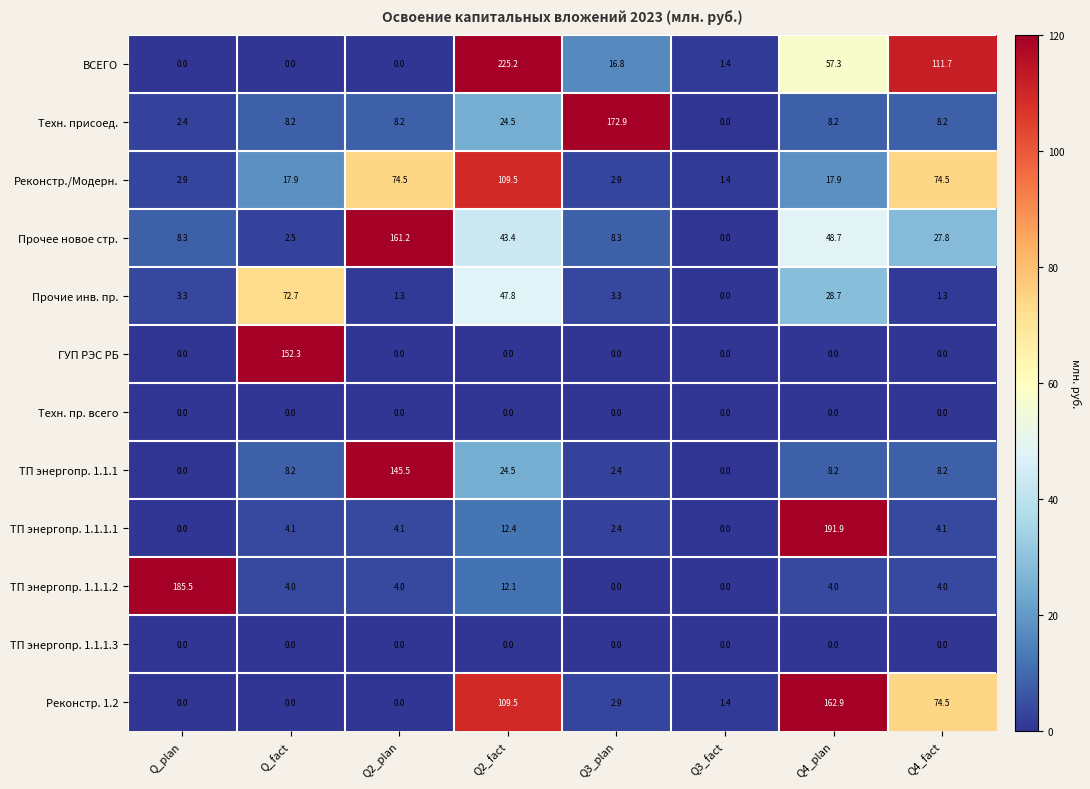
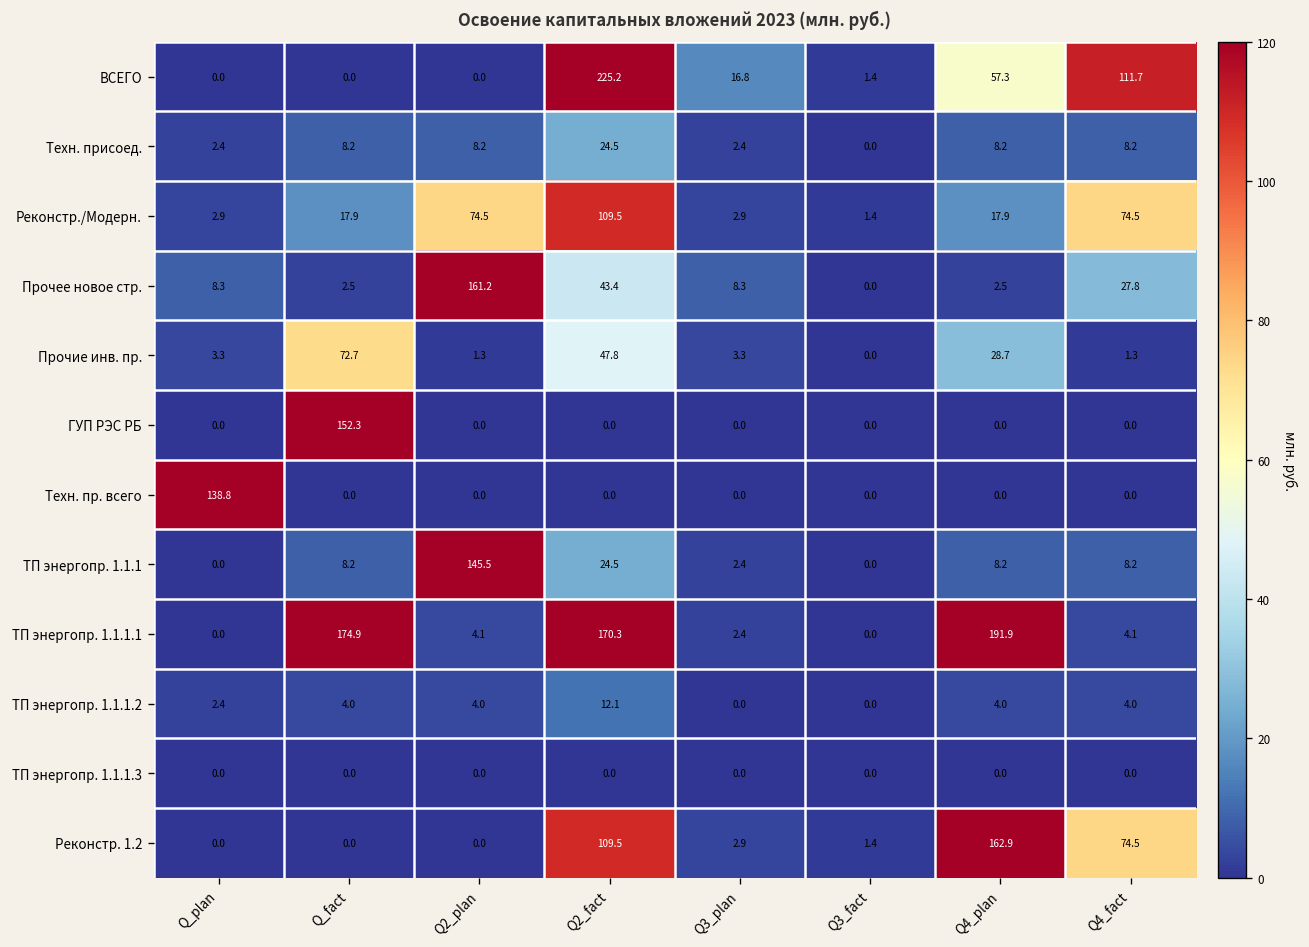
  {
    "ВСЕГО": {
      "Q_plan": 0.0,
      "Q_fact": 0.0,
      "Q2_plan": 0.0,
      "Q2_fact": 225.2,
      "Q3_plan": 16.8,
      "Q3_fact": 1.4,
      "Q4_plan": 57.3,
      "Q4_fact": 111.7
    },
    "Техн. присоед.": {
      "Q_plan": 2.4,
      "Q_fact": 8.2,
      "Q2_plan": 8.2,
      "Q2_fact": 24.5,
-     "Q3_plan": 172.9,
+     "Q3_plan": 2.4,
      "Q3_fact": 0.0,
      "Q4_plan": 8.2,
      "Q4_fact": 8.2
    },
    "Реконстр./Модерн.": {
      "Q_plan": 2.9,
      "Q_fact": 17.9,
      "Q2_plan": 74.5,
      "Q2_fact": 109.5,
      "Q3_plan": 2.9,
      "Q3_fact": 1.4,
      "Q4_plan": 17.9,
      "Q4_fact": 74.5
    },
    "Прочее новое стр.": {
      "Q_plan": 8.3,
      "Q_fact": 2.5,
      "Q2_plan": 161.2,
      "Q2_fact": 43.4,
      "Q3_plan": 8.3,
      "Q3_fact": 0.0,
-     "Q4_plan": 48.7,
+     "Q4_plan": 2.5,
      "Q4_fact": 27.8
    },
    "Прочие инв. пр.": {
      "Q_plan": 3.3,
      "Q_fact": 72.7,
      "Q2_plan": 1.3,
      "Q2_fact": 47.8,
      "Q3_plan": 3.3,
      "Q3_fact": 0.0,
      "Q4_plan": 28.7,
      "Q4_fact": 1.3
    },
    "ГУП РЭС РБ": {
      "Q_plan": 0.0,
      "Q_fact": 152.3,
      "Q2_plan": 0.0,
      "Q2_fact": 0.0,
      "Q3_plan": 0.0,
      "Q3_fact": 0.0,
      "Q4_plan": 0.0,
      "Q4_fact": 0.0
    },
    "Техн. пр. всего": {
-     "Q_plan": 0.0,
+     "Q_plan": 138.8,
      "Q_fact": 0.0,
      "Q2_plan": 0.0,
      "Q2_fact": 0.0,
      "Q3_plan": 0.0,
      "Q3_fact": 0.0,
      "Q4_plan": 0.0,
      "Q4_fact": 0.0
    },
    "ТП энергопр. 1.1.1": {
      "Q_plan": 0.0,
      "Q_fact": 8.2,
      "Q2_plan": 145.5,
      "Q2_fact": 24.5,
      "Q3_plan": 2.4,
      "Q3_fact": 0.0,
      "Q4_plan": 8.2,
      "Q4_fact": 8.2
    },
    "ТП энергопр. 1.1.1.1": {
      "Q_plan": 0.0,
-     "Q_fact": 4.1,
+     "Q_fact": 174.9,
      "Q2_plan": 4.1,
-     "Q2_fact": 12.4,
+     "Q2_fact": 170.3,
      "Q3_plan": 2.4,
      "Q3_fact": 0.0,
      "Q4_plan": 191.9,
      "Q4_fact": 4.1
    },
    "ТП энергопр. 1.1.1.2": {
-     "Q_plan": 185.5,
+     "Q_plan": 2.4,
      "Q_fact": 4.0,
      "Q2_plan": 4.0,
      "Q2_fact": 12.1,
      "Q3_plan": 0.0,
      "Q3_fact": 0.0,
      "Q4_plan": 4.0,
      "Q4_fact": 4.0
    },
    "ТП энергопр. 1.1.1.3": {
      "Q_plan": 0.0,
      "Q_fact": 0.0,
      "Q2_plan": 0.0,
      "Q2_fact": 0.0,
      "Q3_plan": 0.0,
      "Q3_fact": 0.0,
      "Q4_plan": 0.0,
      "Q4_fact": 0.0
    },
    "Реконстр. 1.2": {
      "Q_plan": 0.0,
      "Q_fact": 0.0,
      "Q2_plan": 0.0,
      "Q2_fact": 109.5,
      "Q3_plan": 2.9,
      "Q3_fact": 1.4,
      "Q4_plan": 162.9,
      "Q4_fact": 74.5
    }
  }
